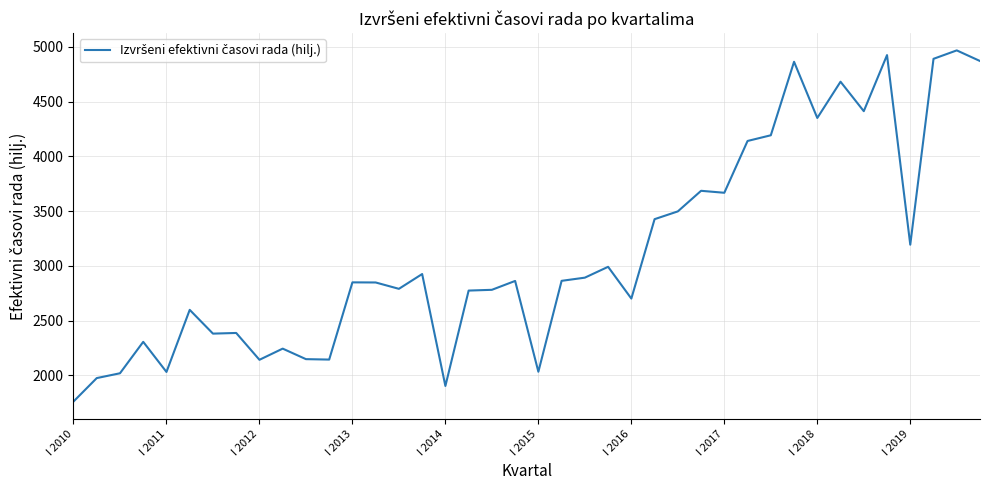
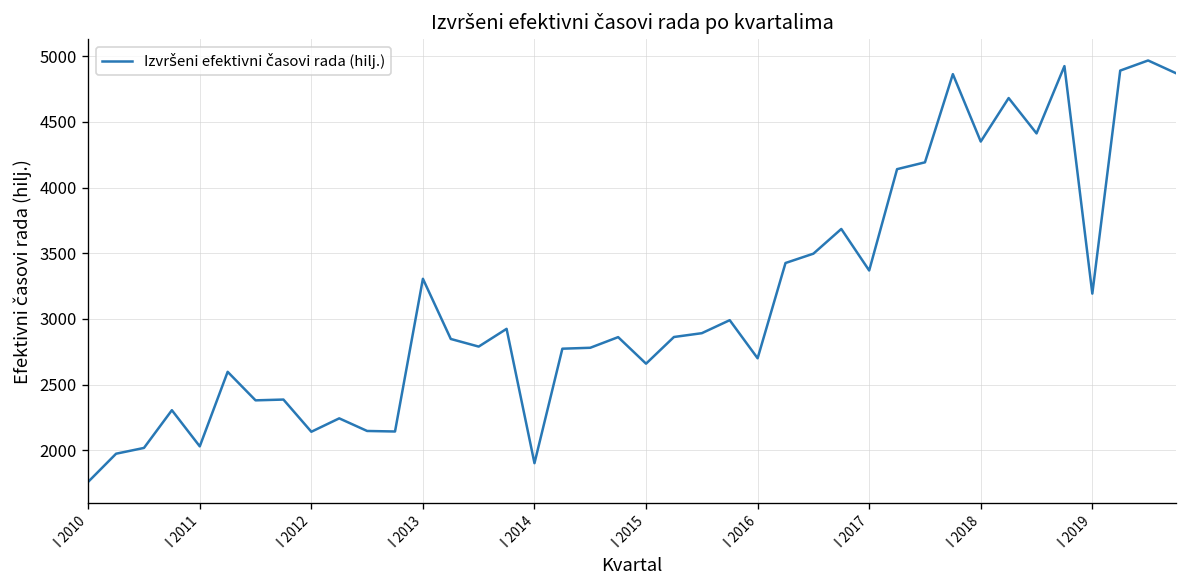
  {
    "I 2010": 1760,
    "I 2011": 2030,
    "I 2012": 2140,
-   "I 2013": 2850,
+   "I 2013": 3310,
    "I 2014": 1900,
-   "I 2015": 2030,
+   "I 2015": 2660,
    "I 2016": 2700,
-   "I 2017": 3670,
+   "I 2017": 3370,
    "I 2018": 4350,
    "I 2019": 3190
  }
